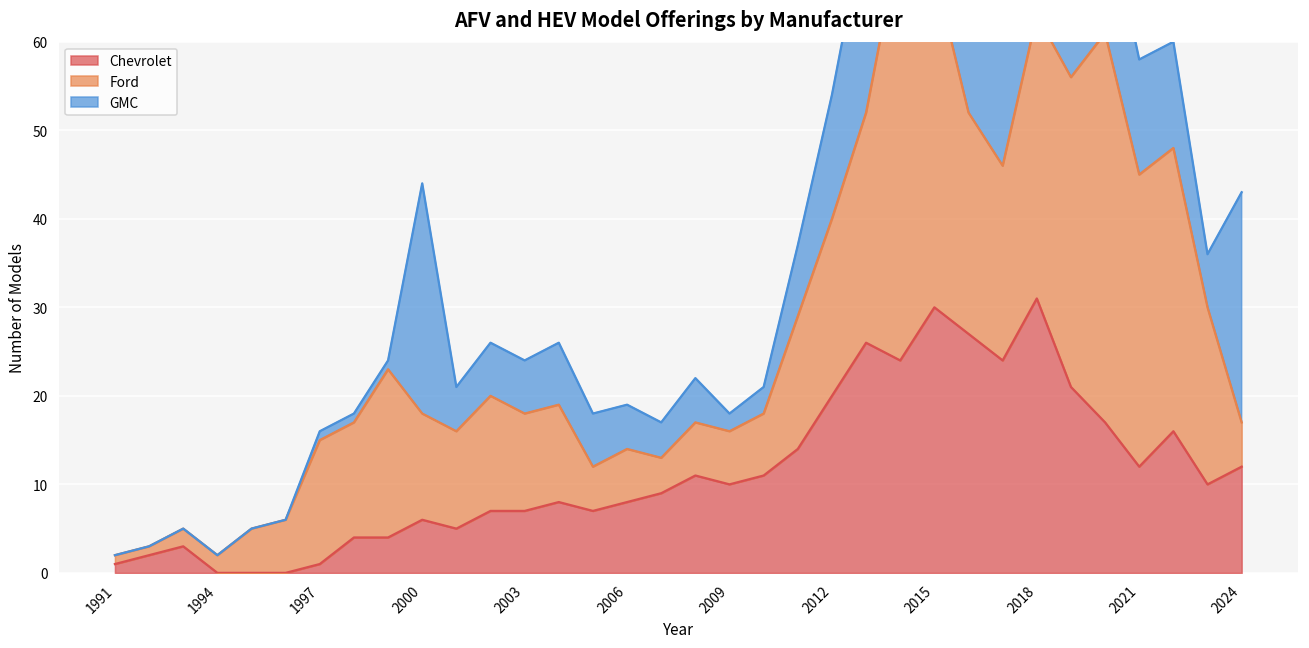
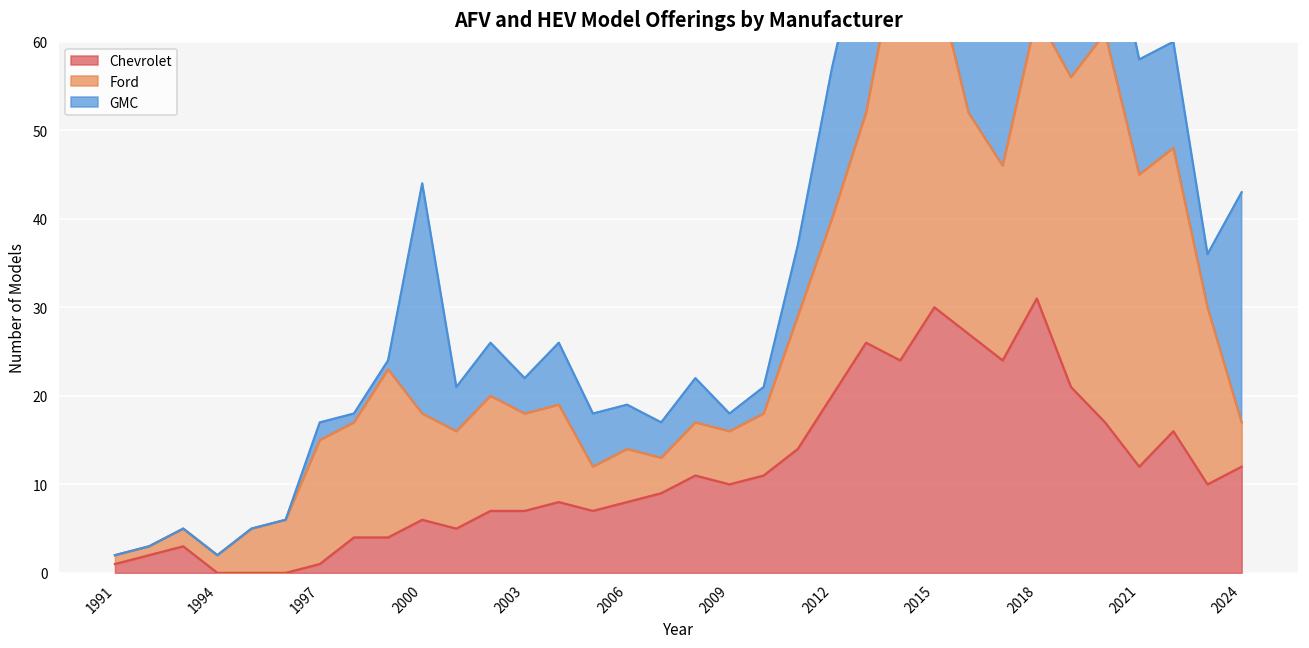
  {
    "GMC": {
-     "1997": 1,
+     "1997": 2,
      "2000": 26,
-     "2003": 6,
+     "2003": 4,
      "2006": 5,
      "2009": 2,
-     "2012": 14,
+     "2012": 17,
      "2021": 13,
      "2024": 26
    }
  }
